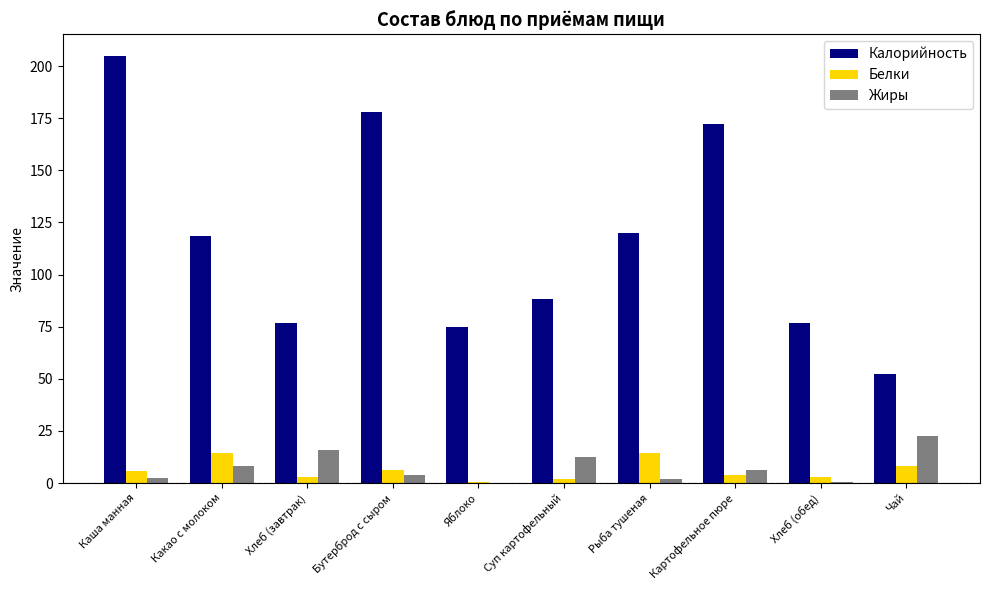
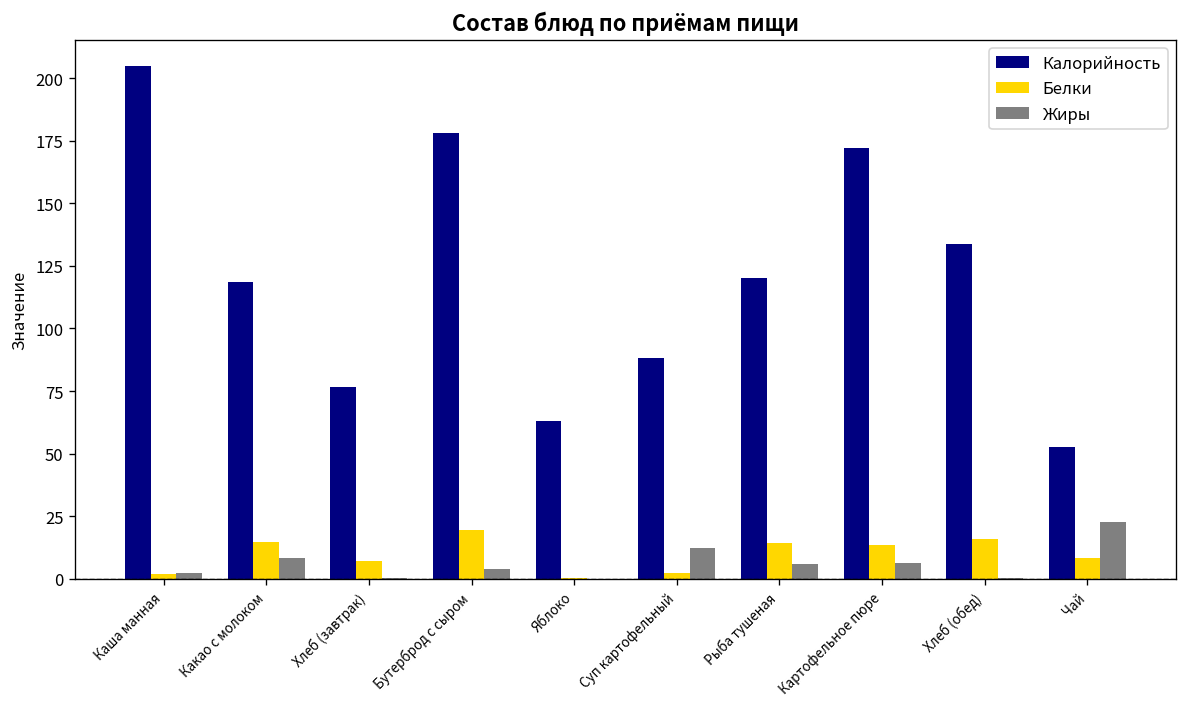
  {
    "Калорийность": {
      "Каша манная": 205,
      "Какао с молоком": 119,
      "Хлеб (завтрак)": 77,
      "Бутерброд с сыром": 178,
-     "Яблоко": 75,
+     "Яблоко": 63,
      "Суп картофельный": 88,
      "Рыба тушеная": 120,
      "Картофельное пюре": 172,
-     "Хлеб (обед)": 77,
+     "Хлеб (обед)": 134,
      "Чай": 53
    },
    "Белки": {
-     "Каша манная": 6,
+     "Каша манная": 2,
      "Какао с молоком": 15,
-     "Хлеб (завтрак)": 3,
-     "Бутерброд с сыром": 6,
+     "Хлеб (завтрак)": 7,
+     "Бутерброд с сыром": 20,
      "Суп картофельный": 2,
      "Рыба тушеная": 14,
-     "Картофельное пюре": 4,
-     "Хлеб (обед)": 3,
+     "Картофельное пюре": 13,
+     "Хлеб (обед)": 16,
      "Чай": 8
    },
    "Жиры": {
      "Каша манная": 2,
      "Какао с молоком": 8,
-     "Хлеб (завтрак)": 16,
+     "Хлеб (завтрак)": 0,
      "Бутерброд с сыром": 4,
      "Яблоко": 0,
      "Суп картофельный": 12,
-     "Рыба тушеная": 2,
+     "Рыба тушеная": 6,
      "Картофельное пюре": 6,
      "Чай": 23
    }
  }
